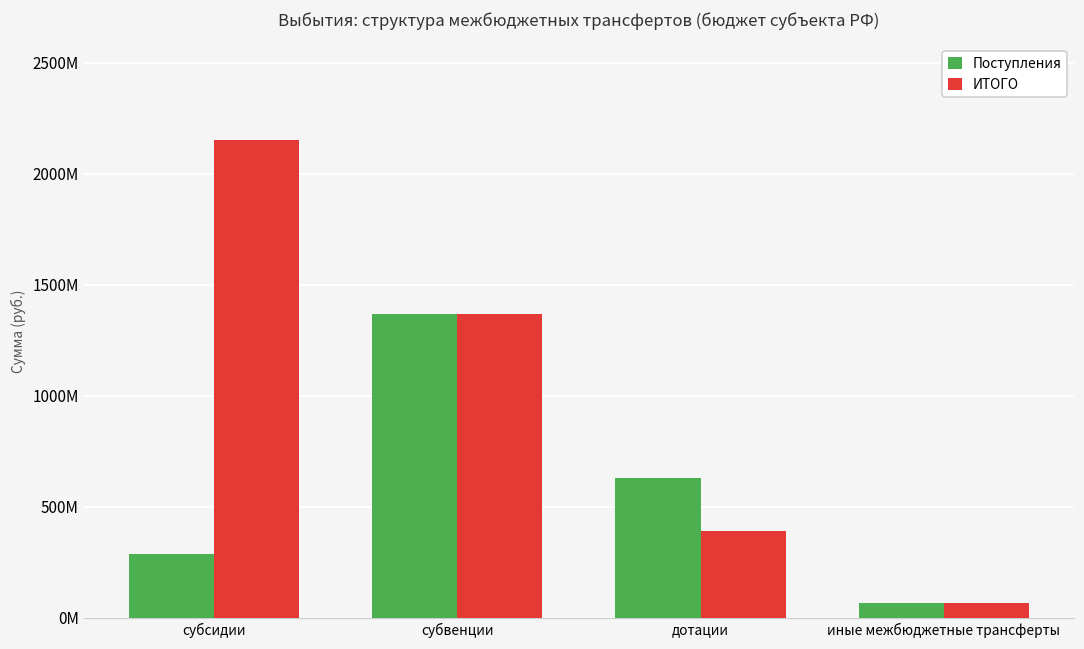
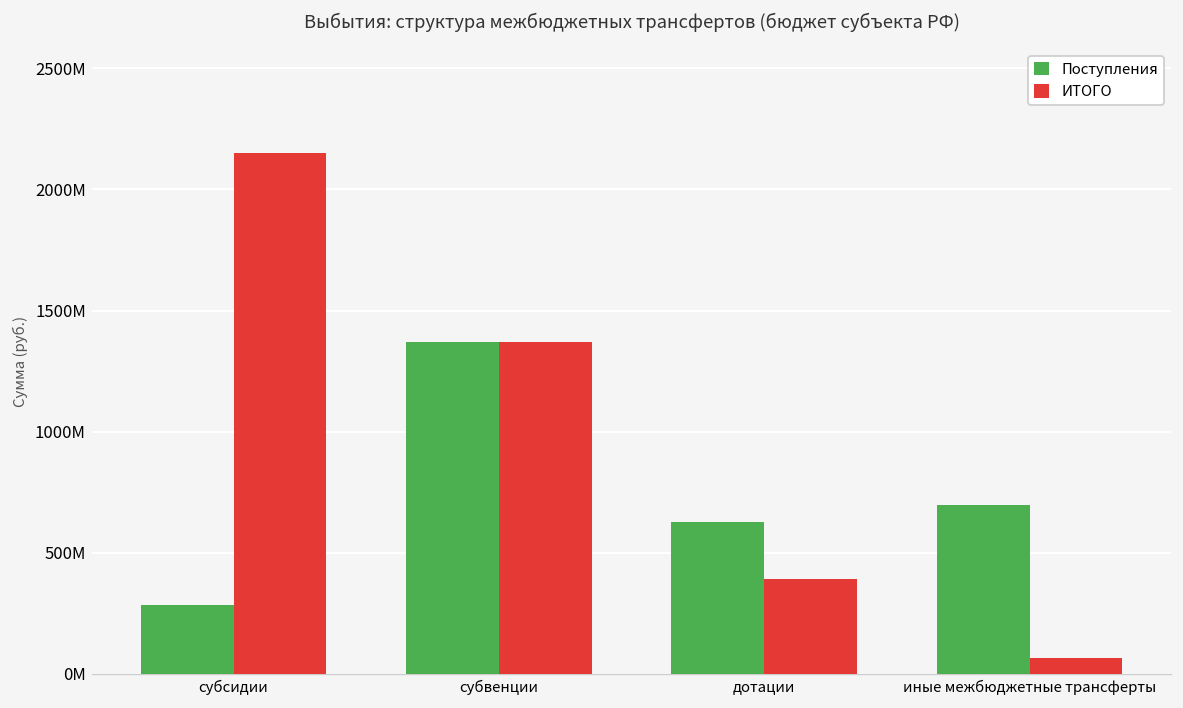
  {
    "Поступления": {
      "субсидии": 290000000,
      "субвенции": 1370000000,
      "дотации": 630000000,
-     "иные межбюджетные трансферты": 60000000
+     "иные межбюджетные трансферты": 700000000
    },
    "ИТОГО": {
      "субсидии": 2150000000,
      "субвенции": 1370000000,
      "дотации": 390000000,
      "иные межбюджетные трансферты": 60000000
    }
  }
